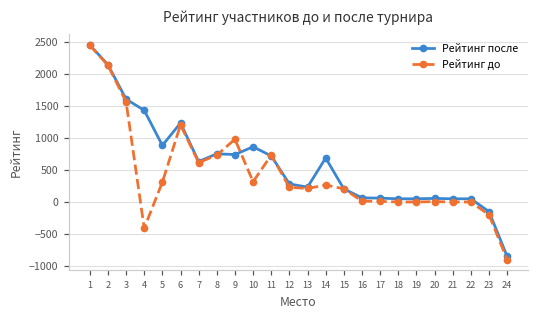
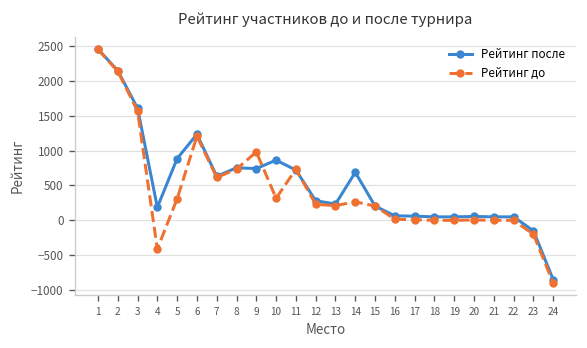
  {
    "Рейтинг после": {
-     "4": 1400,
+     "4": 200,
      "5": 900,
      "9": 700,
      "10": 900,
      "12": 300,
      "14": 700,
      "16": 100,
      "17": 100,
      "18": 100,
      "19": 100,
      "20": 100,
      "21": 100,
      "22": 100,
      "23": -200,
      "24": -900
    },
    "Рейтинг до": {
      "4": -400,
      "5": 300,
      "9": 1000,
      "10": 300,
      "12": 200,
      "14": 300,
      "16": 0,
      "17": 0,
      "18": 0,
      "19": 0,
      "20": 0,
      "21": 0,
      "22": 0,
      "23": -200,
      "24": -900
    }
  }
